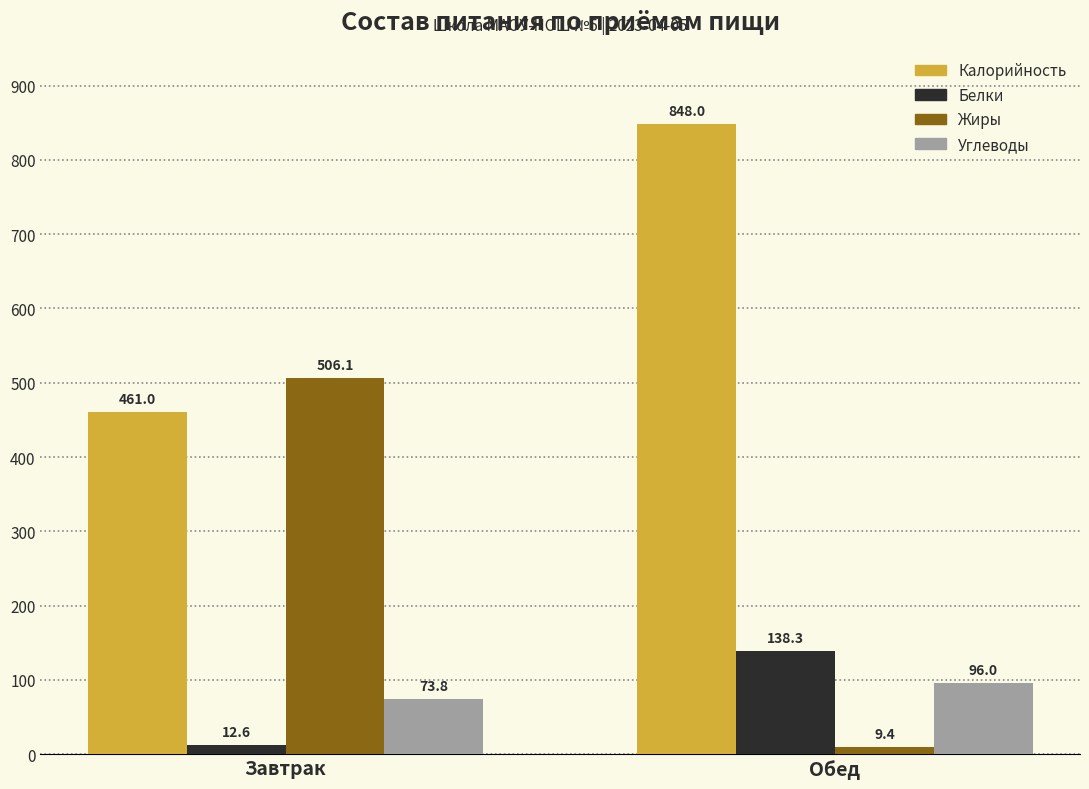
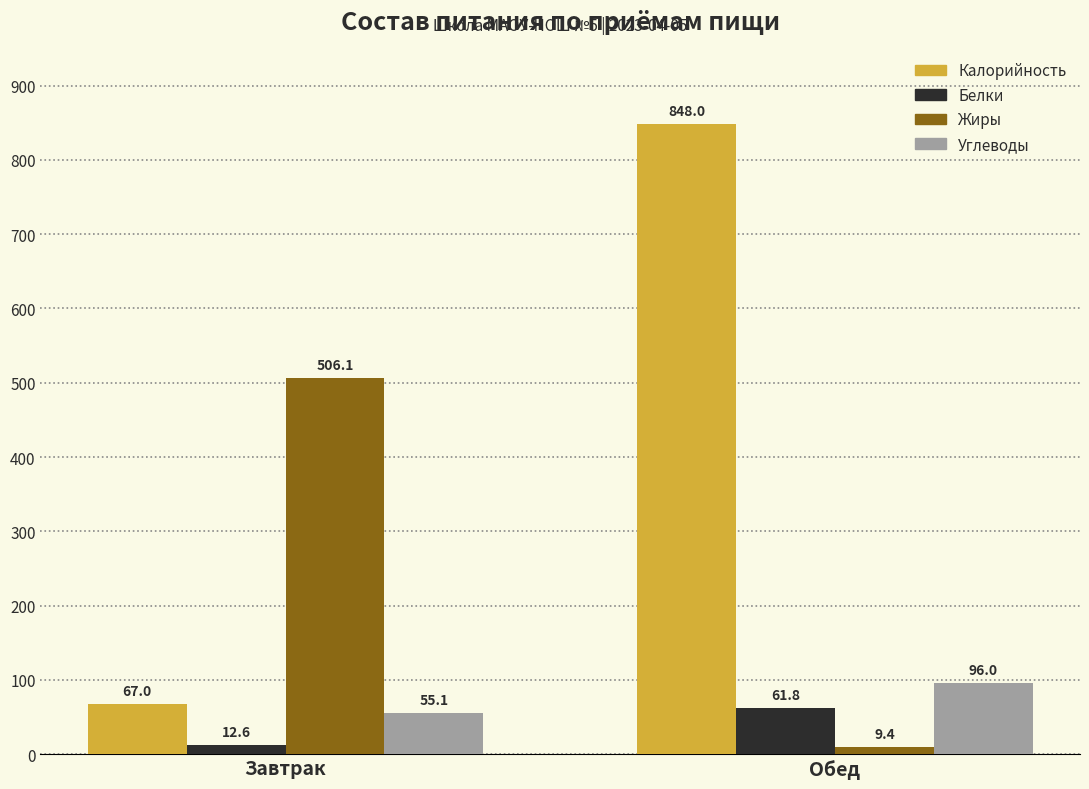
  {
    "Калорийность": {
-     "Завтрак": 461.0,
+     "Завтрак": 67.0,
      "Обед": 848.0
    },
    "Белки": {
      "Завтрак": 12.6,
-     "Обед": 138.3
+     "Обед": 61.8
    },
    "Жиры": {
      "Завтрак": 506.1,
      "Обед": 9.4
    },
    "Углеводы": {
-     "Завтрак": 73.8,
+     "Завтрак": 55.1,
      "Обед": 96.0
    }
  }
